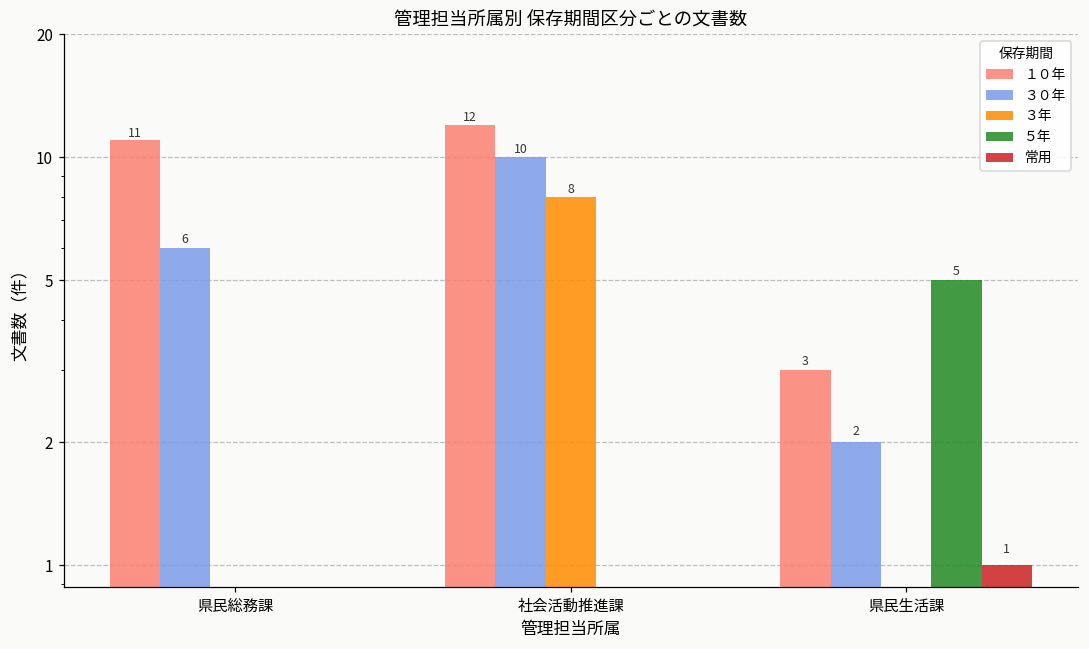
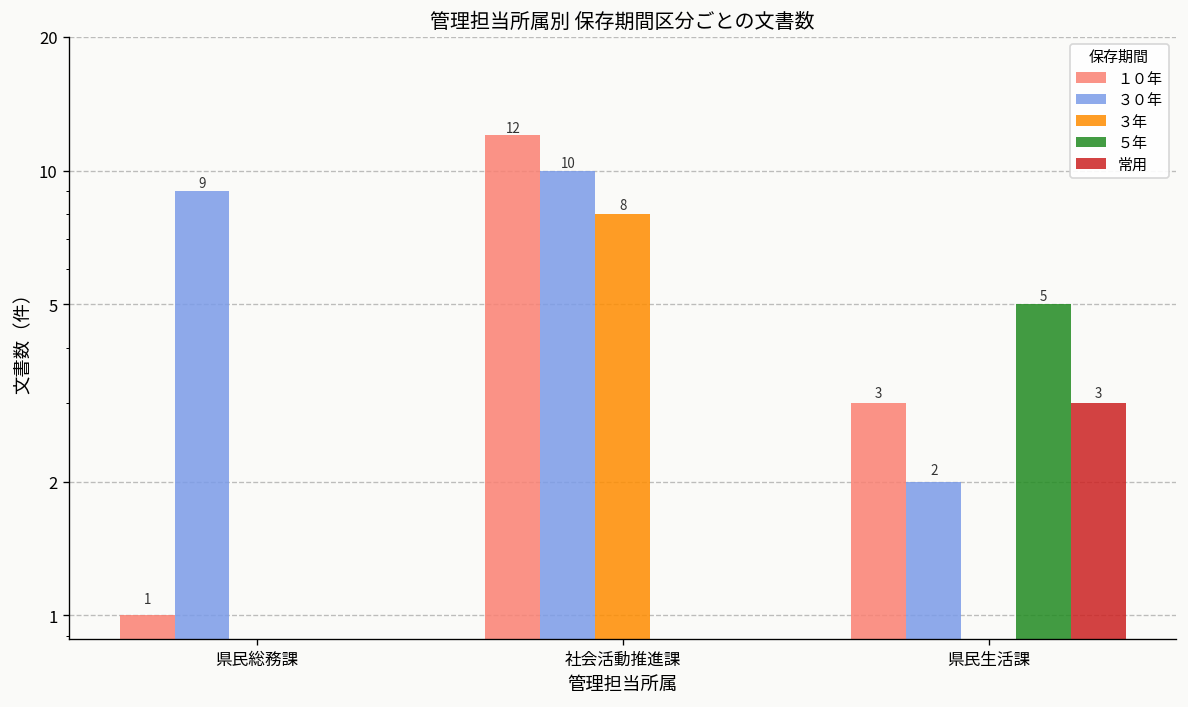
  {
    "１０年": {
-     "県民総務課": 11,
+     "県民総務課": 1,
      "社会活動推進課": 12,
      "県民生活課": 3
    },
    "３０年": {
-     "県民総務課": 6,
+     "県民総務課": 9,
      "社会活動推進課": 10,
      "県民生活課": 2
    },
    "３年": {
      "社会活動推進課": 8
    },
    "５年": {
      "県民生活課": 5
    },
    "常用": {
-     "県民生活課": 1
+     "県民生活課": 3
    }
  }
